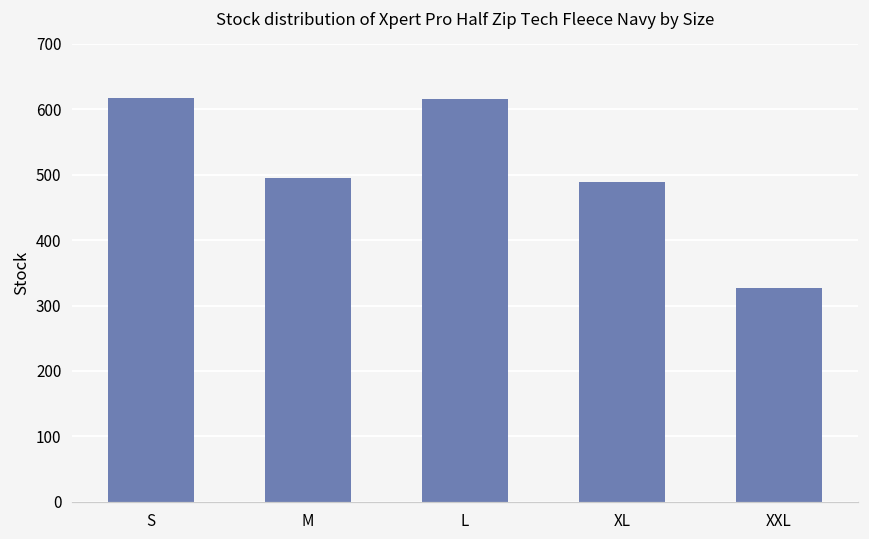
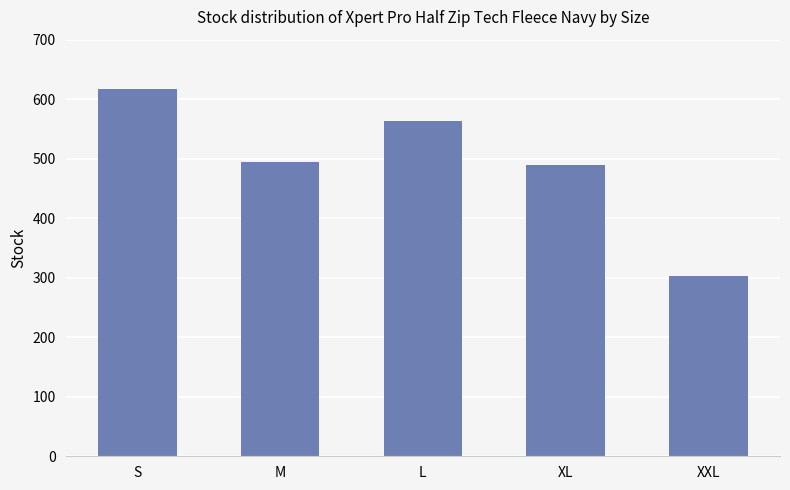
  {
    "S": 620,
    "M": 490,
-   "L": 620,
+   "L": 560,
    "XL": 490,
-   "XXL": 330
+   "XXL": 300
  }
